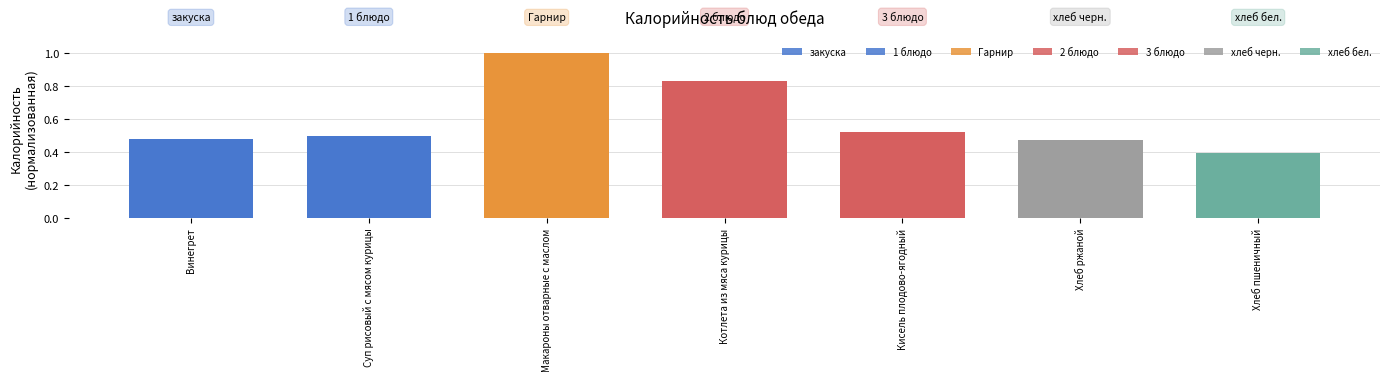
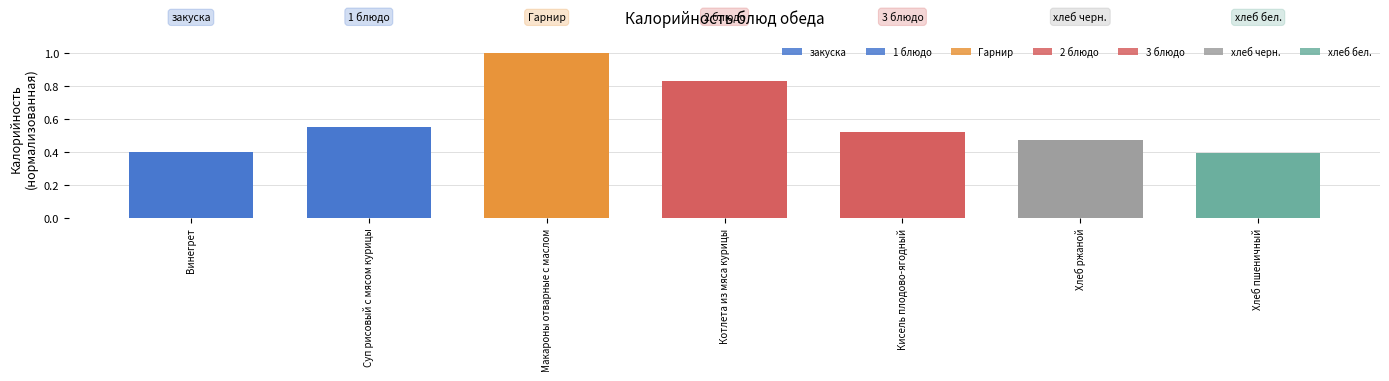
  {
-   "Винегрет": 0.48,
-   "Суп рисовый с мясом курицы": 0.50,
+   "Винегрет": 0.40,
+   "Суп рисовый с мясом курицы": 0.55,
    "Макароны отварные с маслом": 1.00,
    "Котлета из мяса курицы": 0.83,
    "Кисель плодово-ягодный": 0.52,
    "Хлеб ржаной": 0.47,
    "Хлеб пшеничный": 0.39
  }
